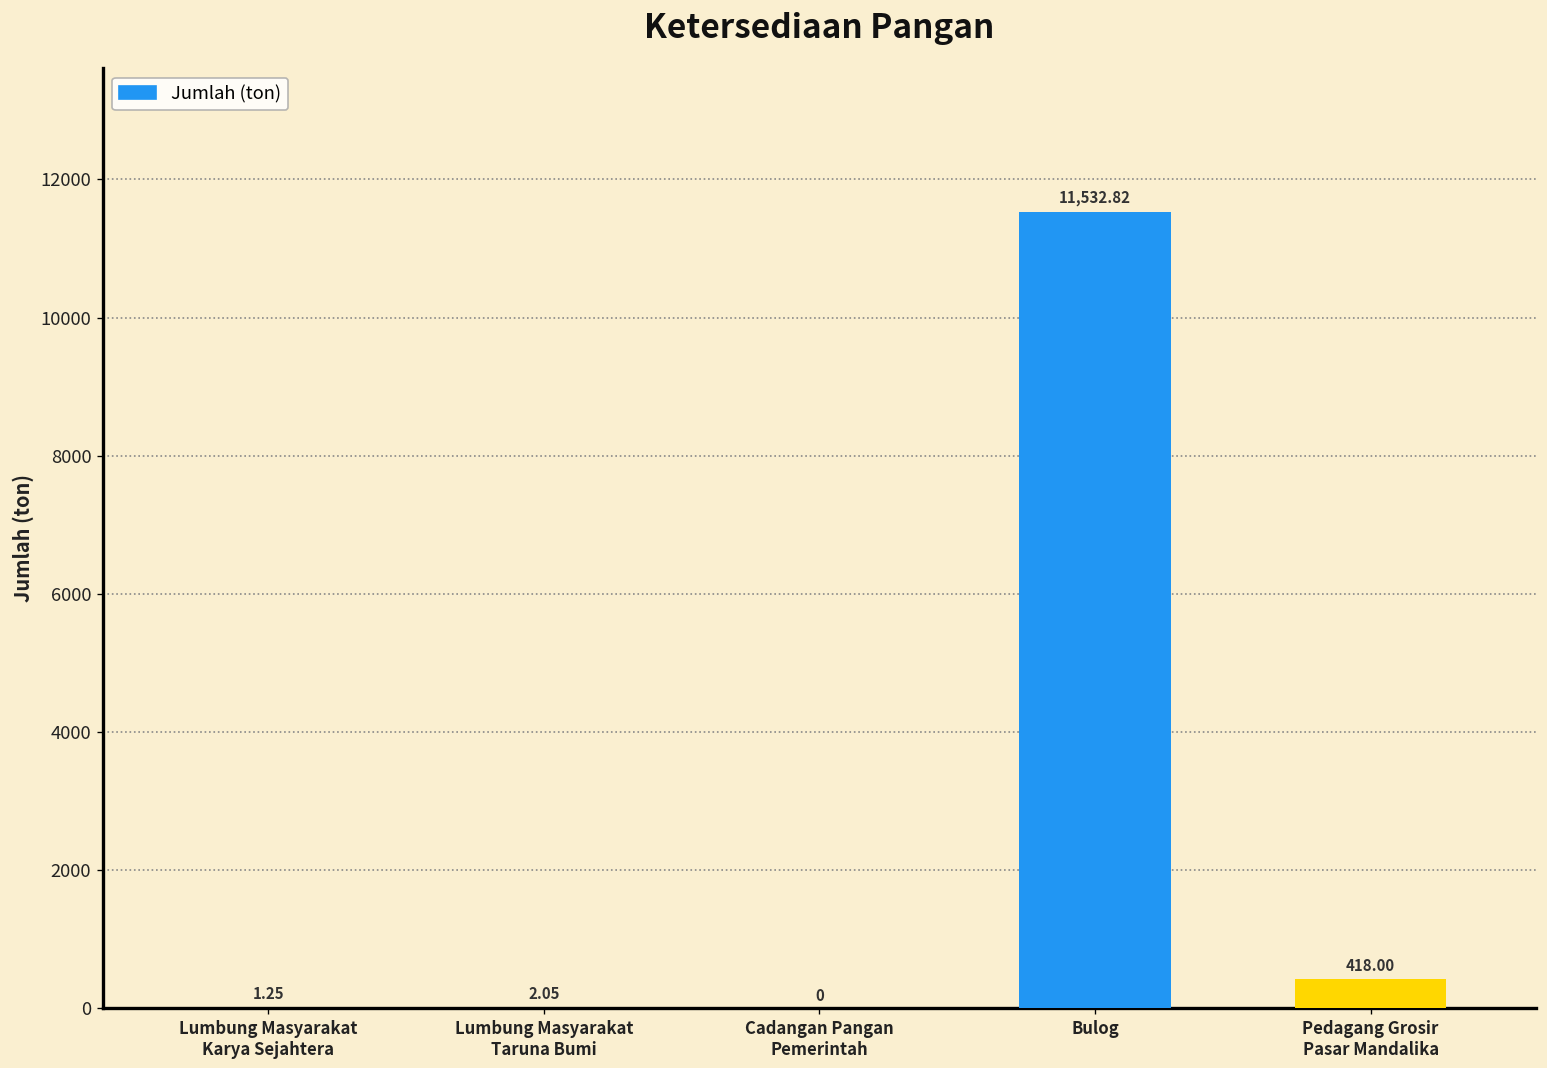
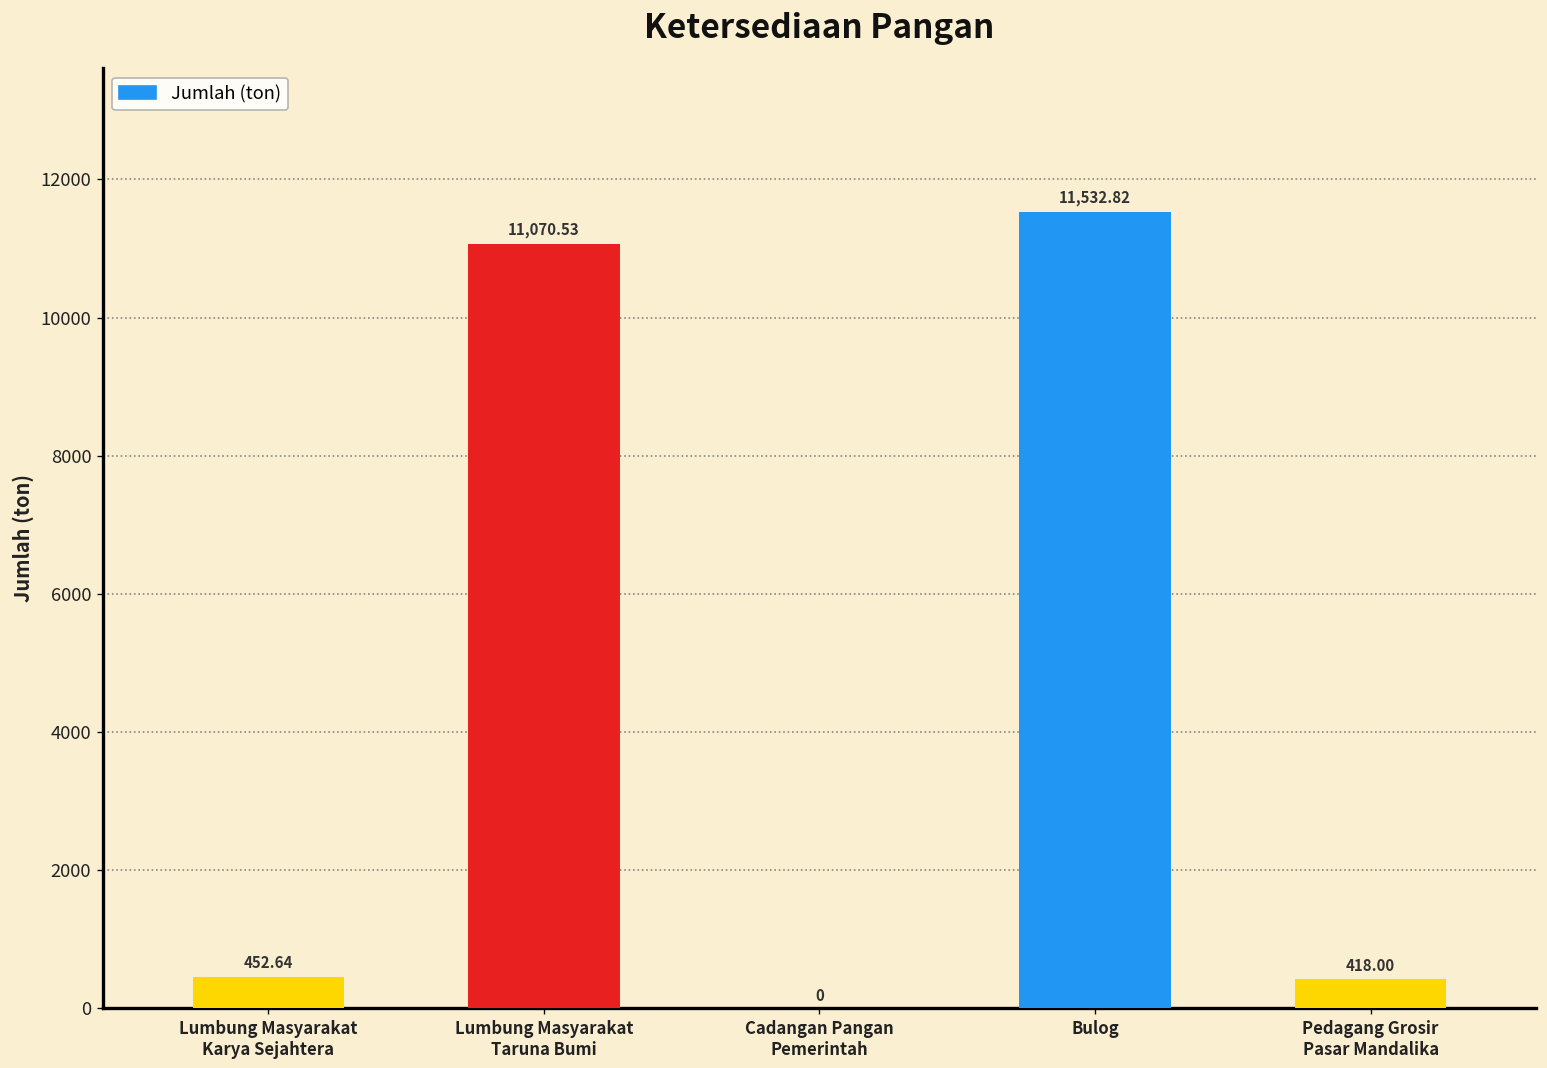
  {
-   "Lumbung Masyarakat Karya Sejahtera": "1.25",
-   "Lumbung Masyarakat Taruna Bumi": "2.05",
+   "Lumbung Masyarakat Karya Sejahtera": "452.64",
+   "Lumbung Masyarakat Taruna Bumi": "11,070.53",
    "Cadangan Pangan Pemerintah": "0",
    "Bulog": "11,532.82",
    "Pedagang Grosir Pasar Mandalika": "418.00"
  }
